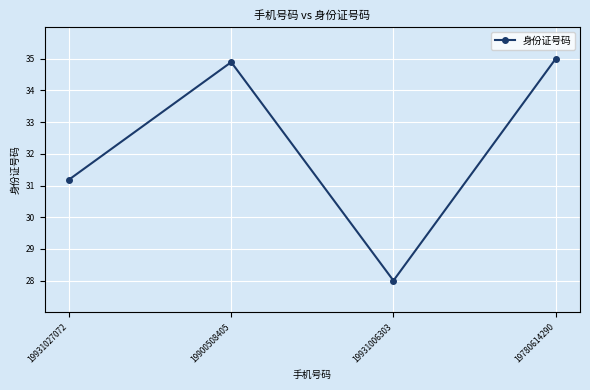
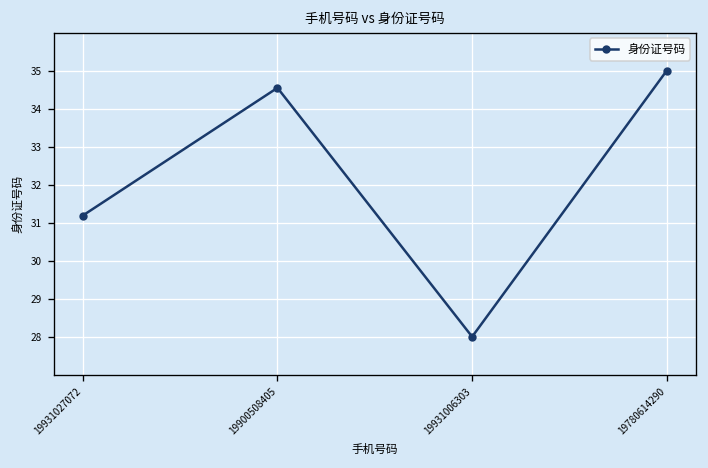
  {
    "19931027072": 31.2,
-   "19900508405": 34.9,
+   "19900508405": 34.5,
    "19931006303": 28.0,
    "19780614290": 35.0
  }
